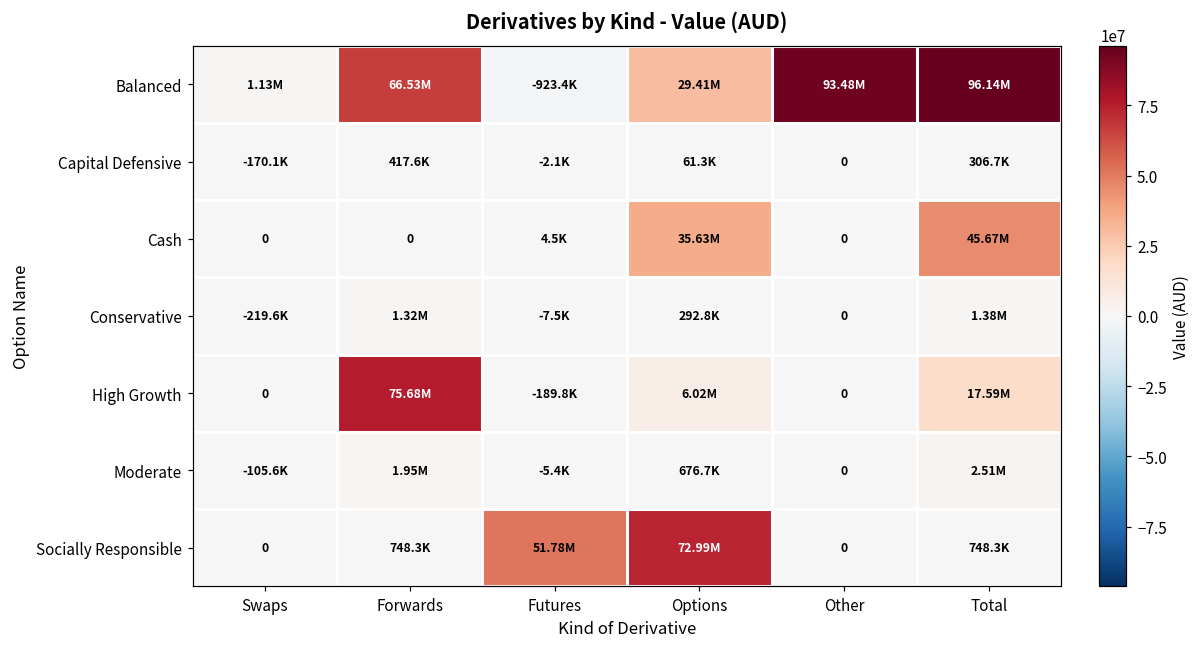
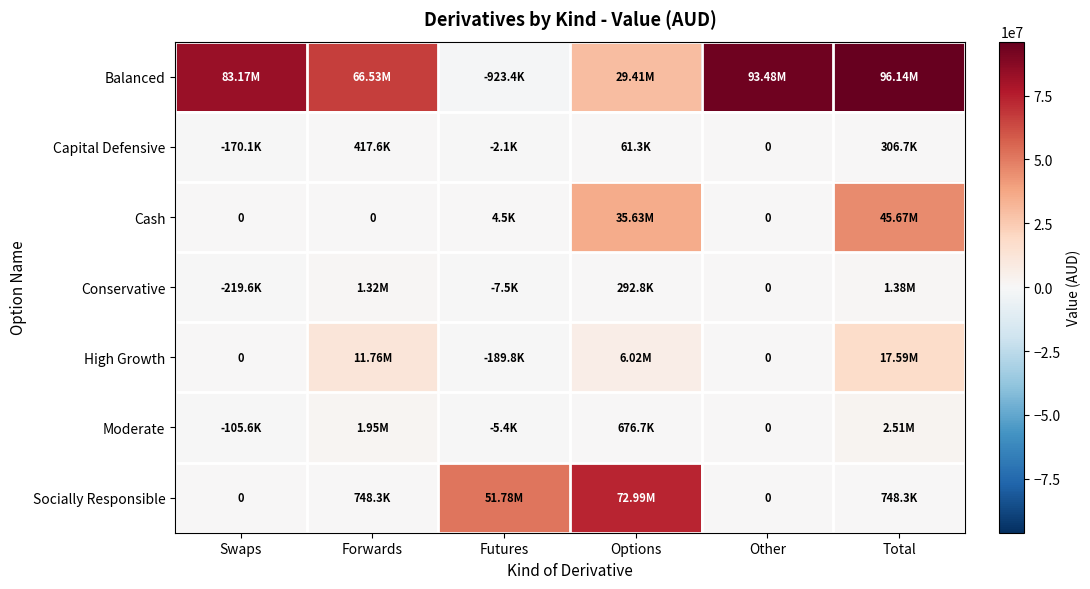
  {
    "Balanced": {
-     "Swaps": "1.13M",
+     "Swaps": "83.17M",
      "Forwards": "66.53M",
      "Futures": "-923.4K",
      "Options": "29.41M",
      "Other": "93.48M",
      "Total": "96.14M"
    },
    "Capital Defensive": {
      "Swaps": "-170.1K",
      "Forwards": "417.6K",
      "Futures": "-2.1K",
      "Options": "61.3K",
      "Other": "0",
      "Total": "306.7K"
    },
    "Cash": {
      "Swaps": "0",
      "Forwards": "0",
      "Futures": "4.5K",
      "Options": "35.63M",
      "Other": "0",
      "Total": "45.67M"
    },
    "Conservative": {
      "Swaps": "-219.6K",
      "Forwards": "1.32M",
      "Futures": "-7.5K",
      "Options": "292.8K",
      "Other": "0",
      "Total": "1.38M"
    },
    "High Growth": {
      "Swaps": "0",
-     "Forwards": "75.68M",
+     "Forwards": "11.76M",
      "Futures": "-189.8K",
      "Options": "6.02M",
      "Other": "0",
      "Total": "17.59M"
    },
    "Moderate": {
      "Swaps": "-105.6K",
      "Forwards": "1.95M",
      "Futures": "-5.4K",
      "Options": "676.7K",
      "Other": "0",
      "Total": "2.51M"
    },
    "Socially Responsible": {
      "Swaps": "0",
      "Forwards": "748.3K",
      "Futures": "51.78M",
      "Options": "72.99M",
      "Other": "0",
      "Total": "748.3K"
    }
  }
